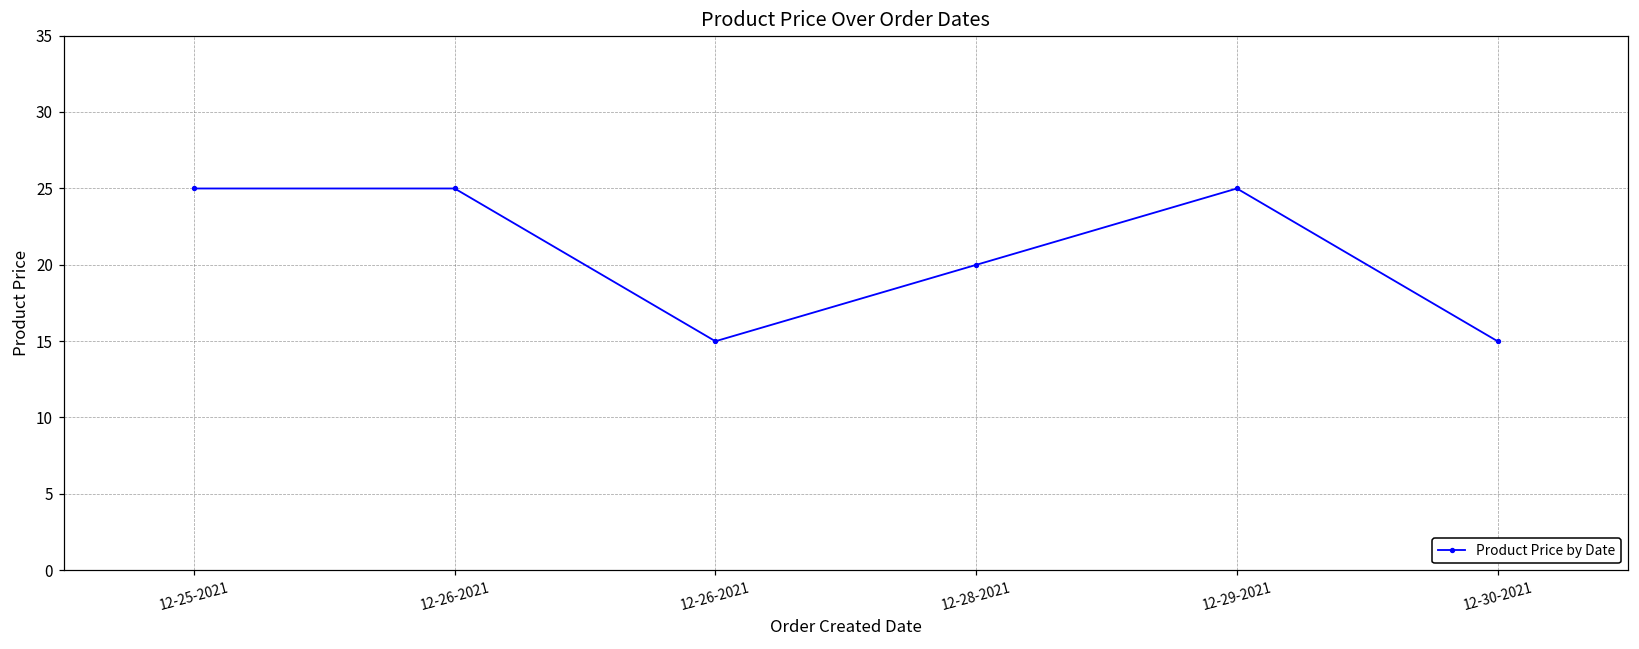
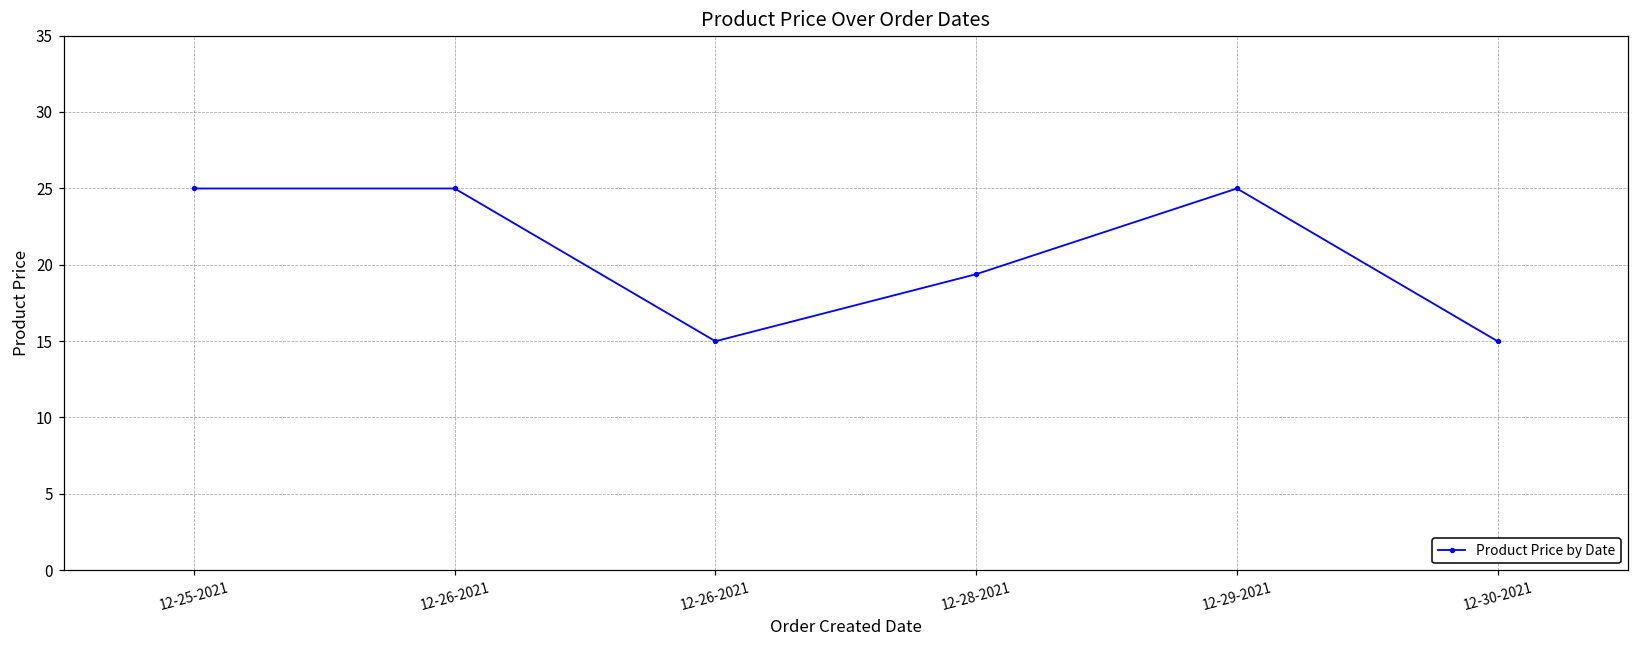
  {
    "12-25-2021": 25.0,
-   "12-28-2021": 20.0,
+   "12-28-2021": 19.4,
    "12-29-2021": 25.0,
    "12-30-2021": 15.0
  }
